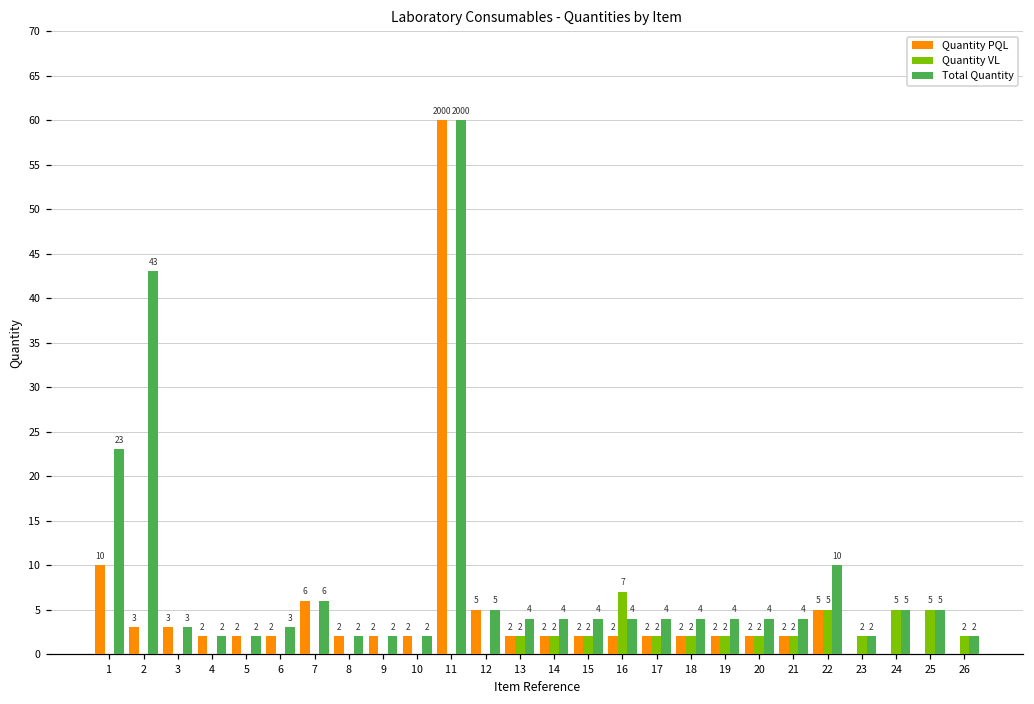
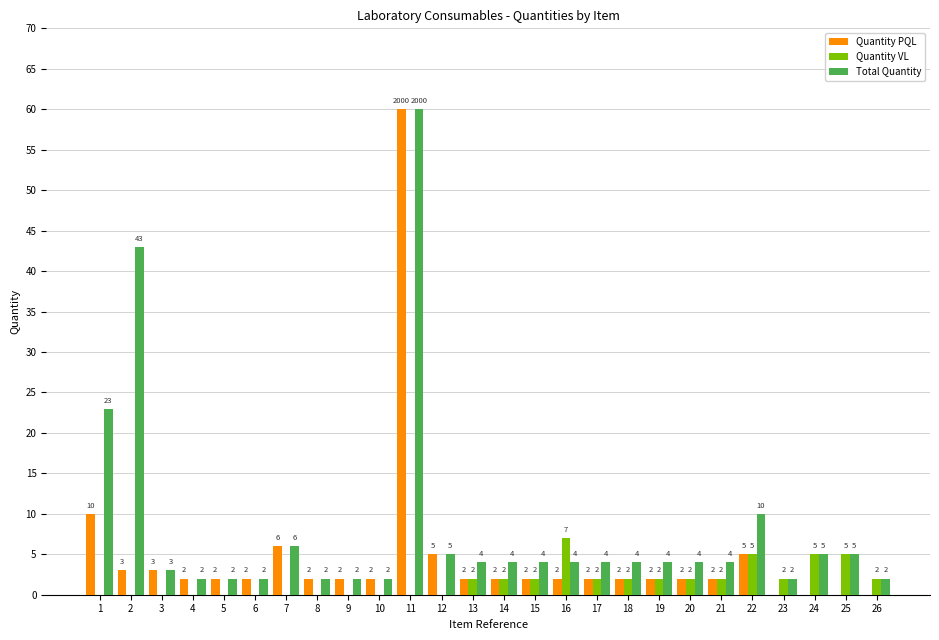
  {
    "Quantity PQL": {
      "1": 10,
      "2": 3,
      "3": 3,
      "4": 2,
      "5": 2,
      "6": 2,
      "7": 6,
      "8": 2,
      "9": 2,
      "10": 2,
      "12": 5,
      "13": 2,
      "14": 2,
      "15": 2,
      "16": 2,
      "17": 2,
      "18": 2,
      "19": 2,
      "20": 2,
      "21": 2,
      "22": 5
    },
    "Quantity VL": {
      "13": 2,
      "14": 2,
      "15": 2,
      "16": 7,
      "17": 2,
      "18": 2,
      "19": 2,
      "20": 2,
      "21": 2,
      "22": 5,
      "23": 2,
      "24": 5,
      "25": 5,
      "26": 2
    },
    "Total Quantity": {
      "1": 23,
      "2": 43,
      "3": 3,
      "4": 2,
      "5": 2,
-     "6": 3,
+     "6": 2,
      "7": 6,
      "8": 2,
      "9": 2,
      "10": 2,
      "12": 5,
      "13": 4,
      "14": 4,
      "15": 4,
      "16": 4,
      "17": 4,
      "18": 4,
      "19": 4,
      "20": 4,
      "21": 4,
      "22": 10,
      "23": 2,
      "24": 5,
      "25": 5,
      "26": 2
    }
  }
